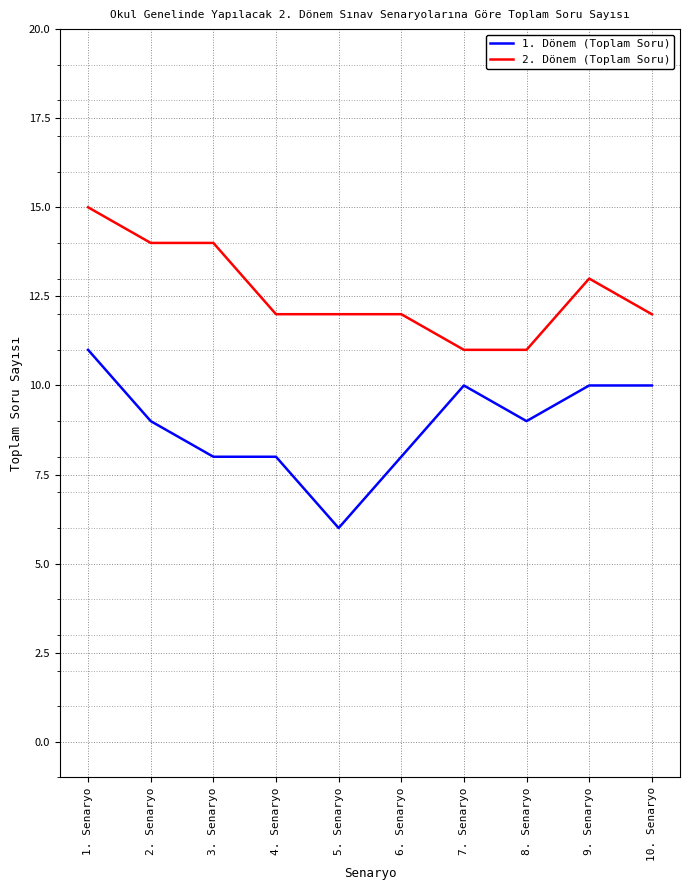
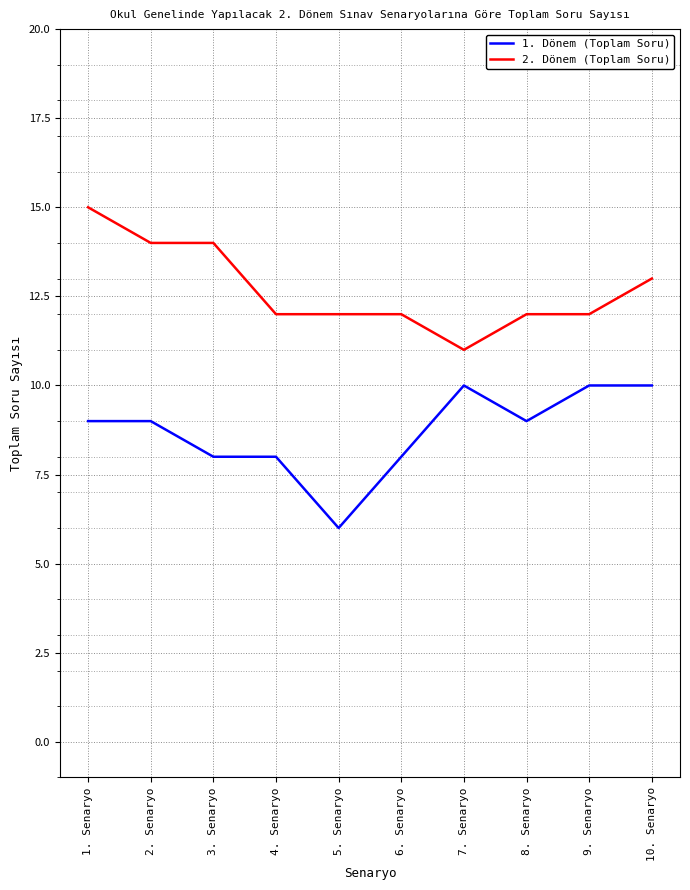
  {
    "1. Dönem (Toplam Soru)": {
-     "1. Senaryo": 11,
+     "1. Senaryo": 9,
      "2. Senaryo": 9,
      "3. Senaryo": 8,
      "4. Senaryo": 8,
      "5. Senaryo": 6,
      "6. Senaryo": 8,
      "7. Senaryo": 10,
      "8. Senaryo": 9,
      "9. Senaryo": 10,
      "10. Senaryo": 10
    },
    "2. Dönem (Toplam Soru)": {
      "1. Senaryo": 15,
      "2. Senaryo": 14,
      "3. Senaryo": 14,
      "4. Senaryo": 12,
      "5. Senaryo": 12,
      "6. Senaryo": 12,
      "7. Senaryo": 11,
-     "8. Senaryo": 11,
-     "9. Senaryo": 13,
-     "10. Senaryo": 12
+     "8. Senaryo": 12,
+     "9. Senaryo": 12,
+     "10. Senaryo": 13
    }
  }
